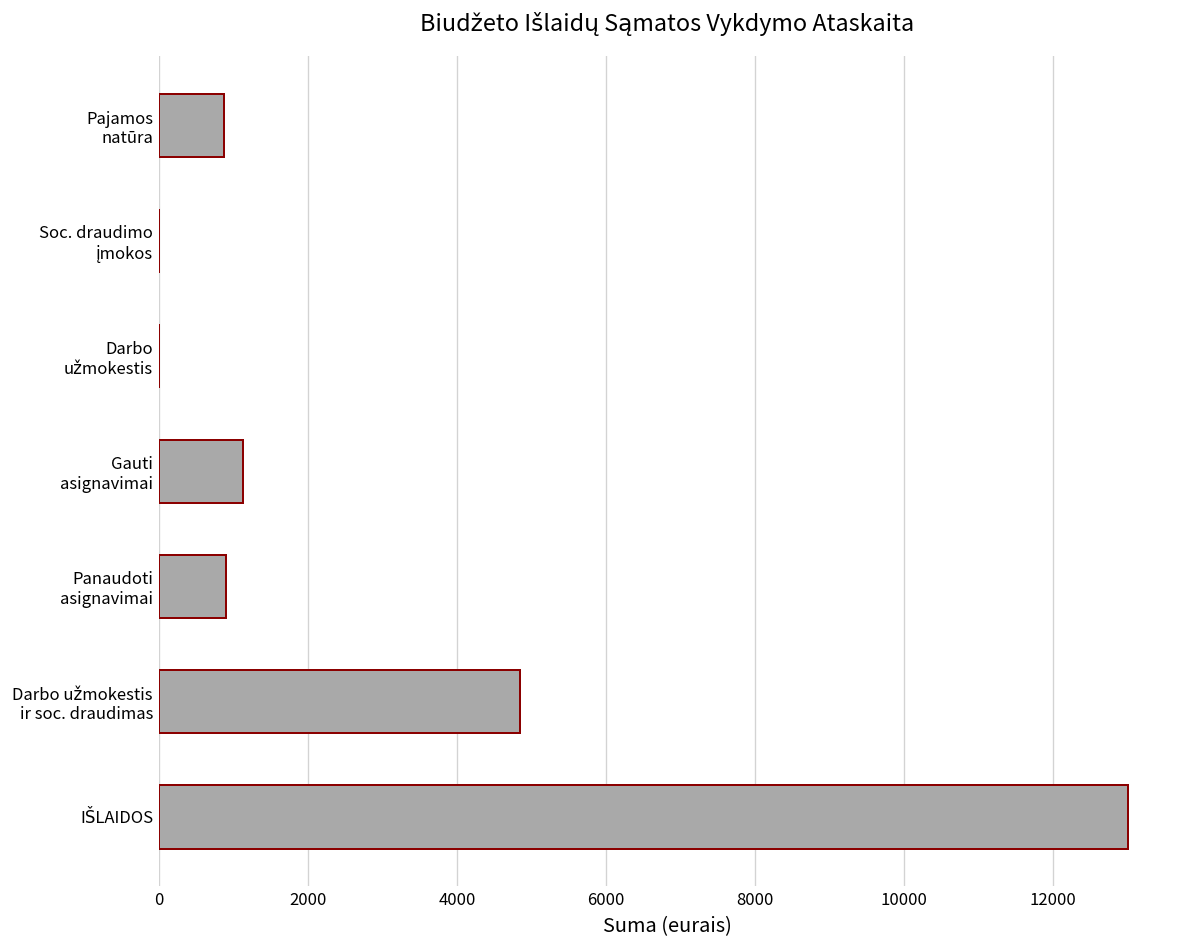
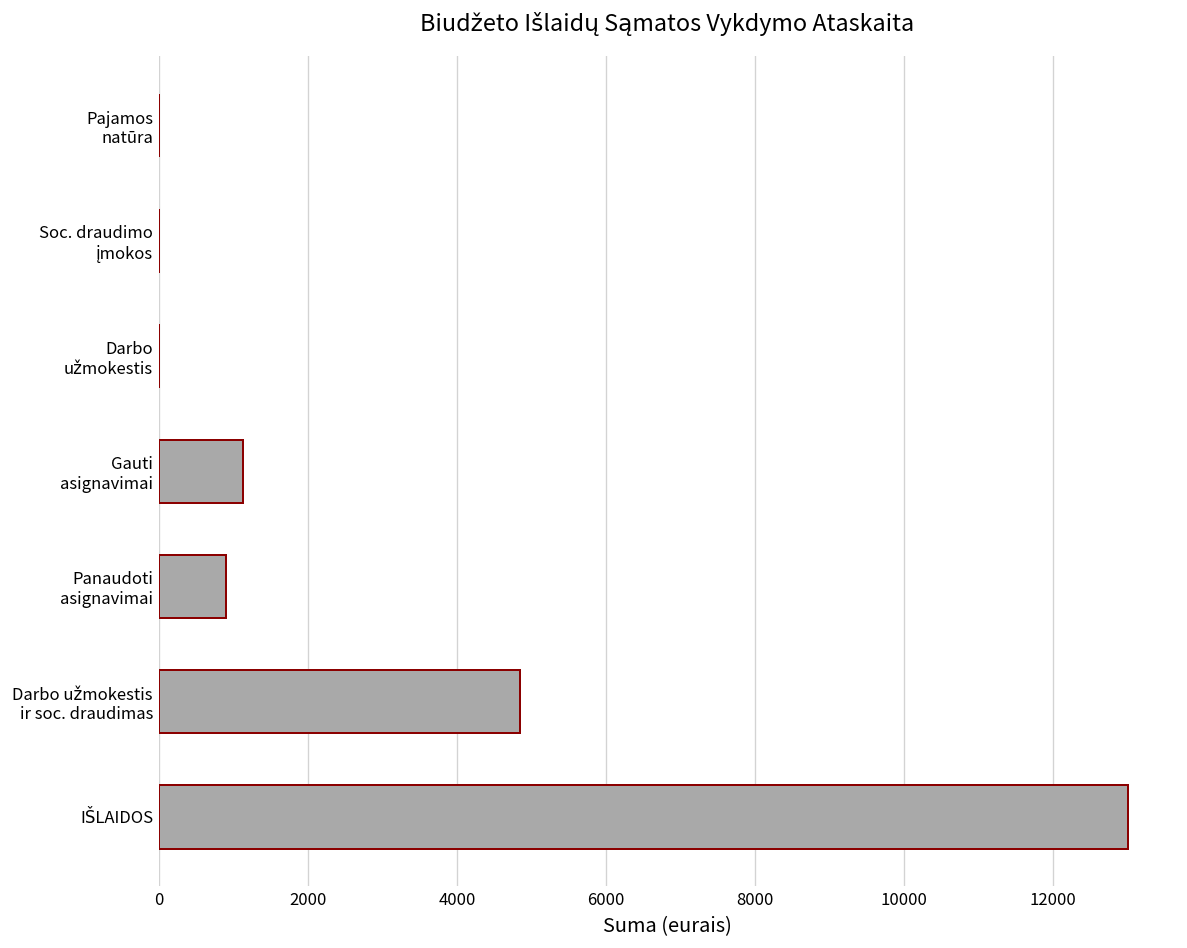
  {
-   "Pajamos natūra": 900,
+   "Pajamos natūra": 0,
    "Soc. draudimo įmokos": 0,
    "Darbo užmokestis": 0,
    "Gauti asignavimai": 1100,
    "Panaudoti asignavimai": 900,
    "Darbo užmokestis ir soc. draudimas": 4900,
    "IŠLAIDOS": 13000
  }
